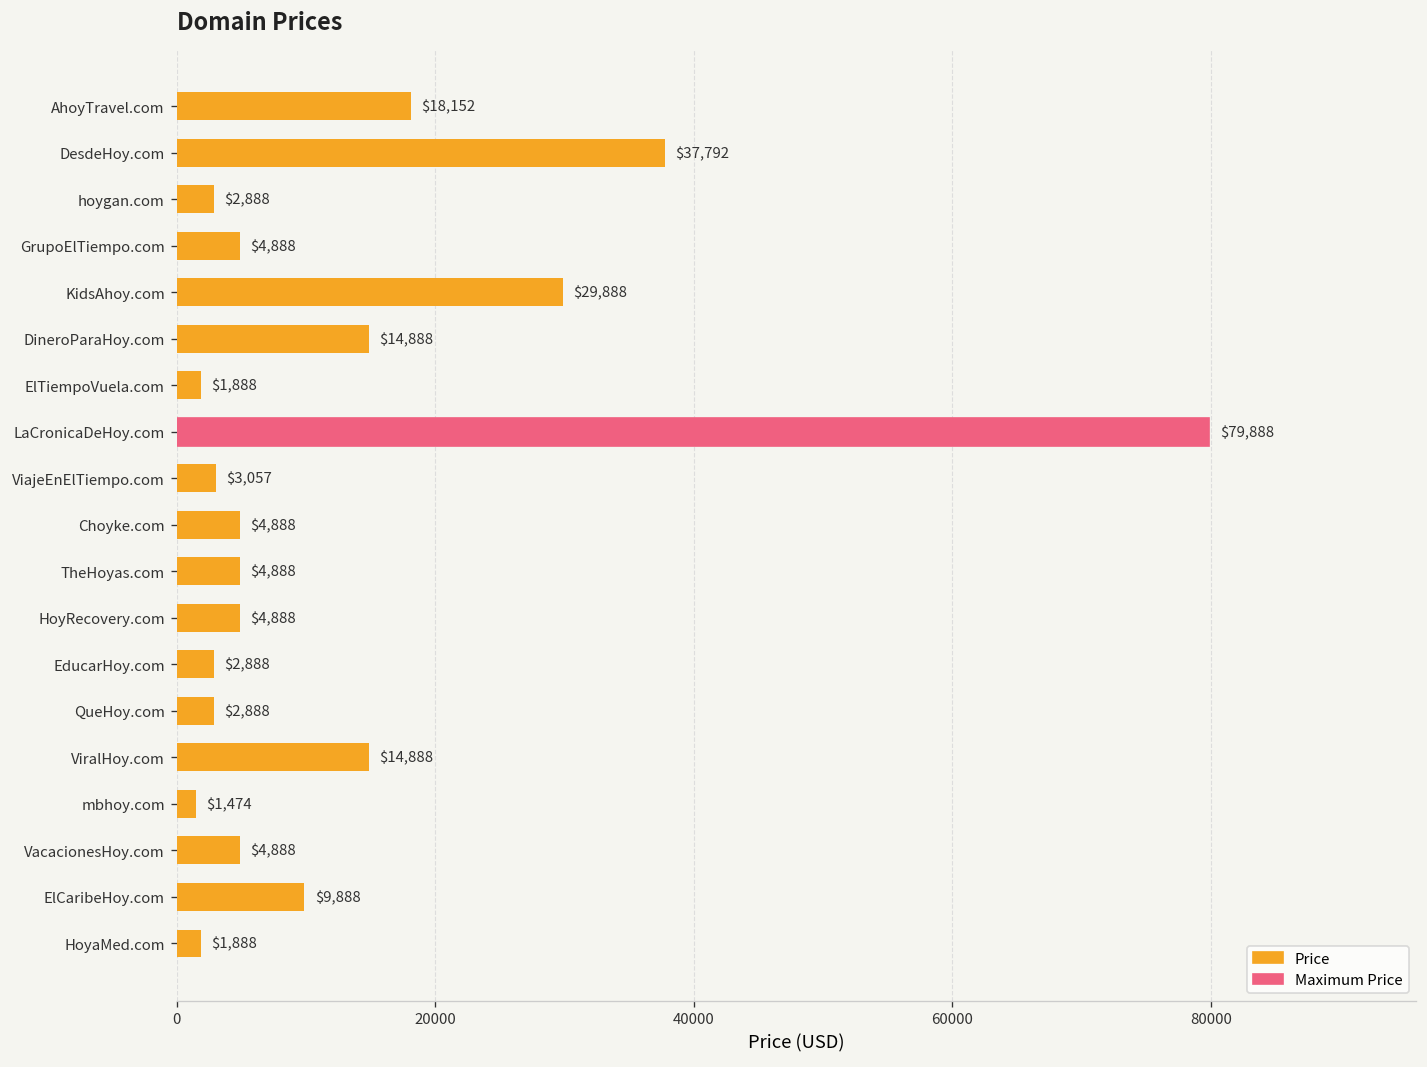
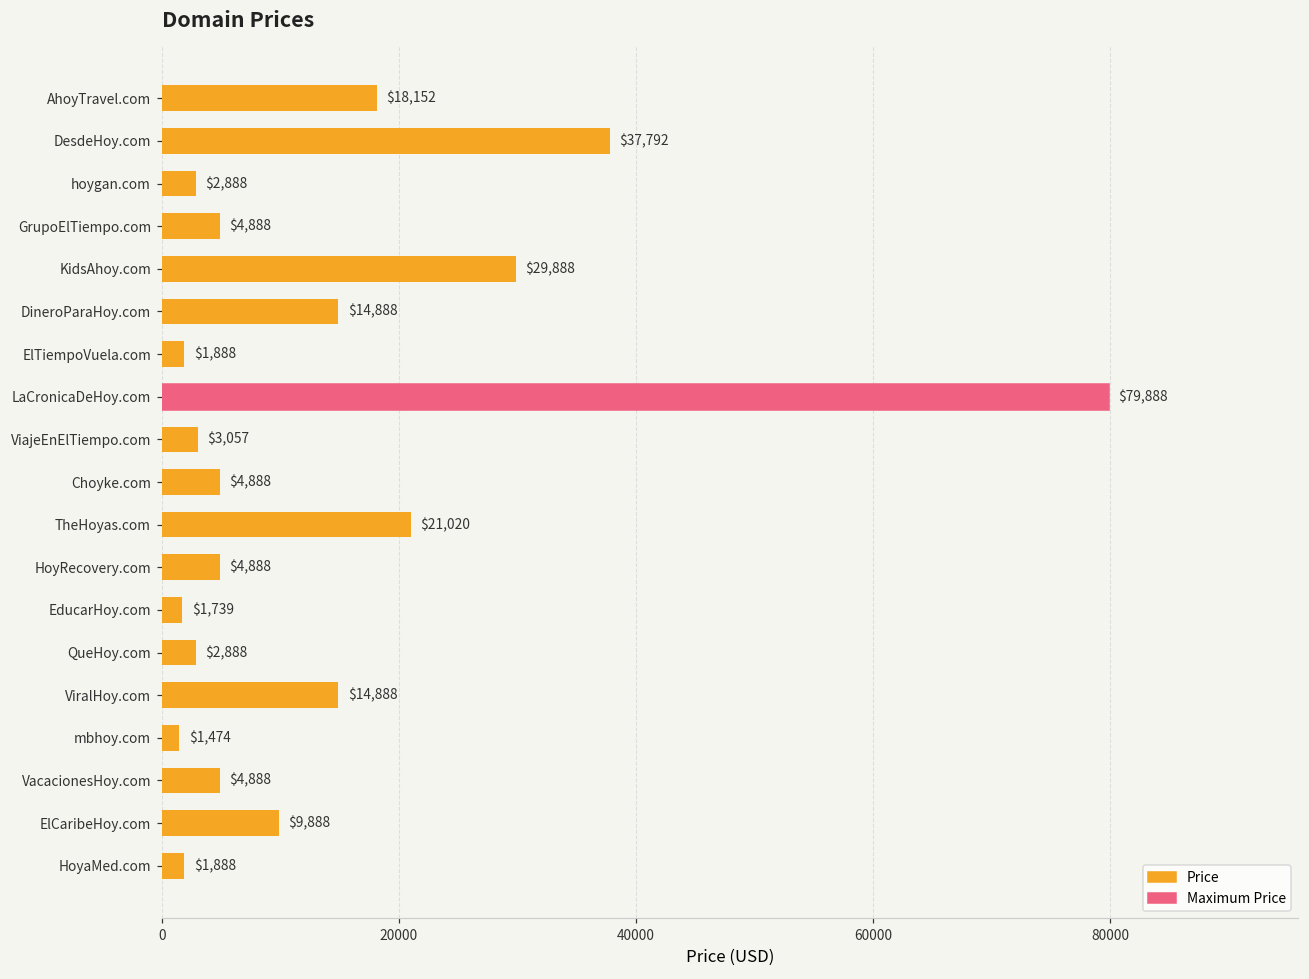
  {
    "AhoyTravel.com": "$18,152",
    "DesdeHoy.com": "$37,792",
    "hoygan.com": "$2,888",
    "GrupoElTiempo.com": "$4,888",
    "KidsAhoy.com": "$29,888",
    "DineroParaHoy.com": "$14,888",
    "ElTiempoVuela.com": "$1,888",
    "LaCronicaDeHoy.com": "$79,888",
    "ViajeEnElTiempo.com": "$3,057",
    "Choyke.com": "$4,888",
-   "TheHoyas.com": "$4,888",
+   "TheHoyas.com": "$21,020",
    "HoyRecovery.com": "$4,888",
-   "EducarHoy.com": "$2,888",
+   "EducarHoy.com": "$1,739",
    "QueHoy.com": "$2,888",
    "ViralHoy.com": "$14,888",
    "mbhoy.com": "$1,474",
    "VacacionesHoy.com": "$4,888",
    "ElCaribeHoy.com": "$9,888",
    "HoyaMed.com": "$1,888"
  }
